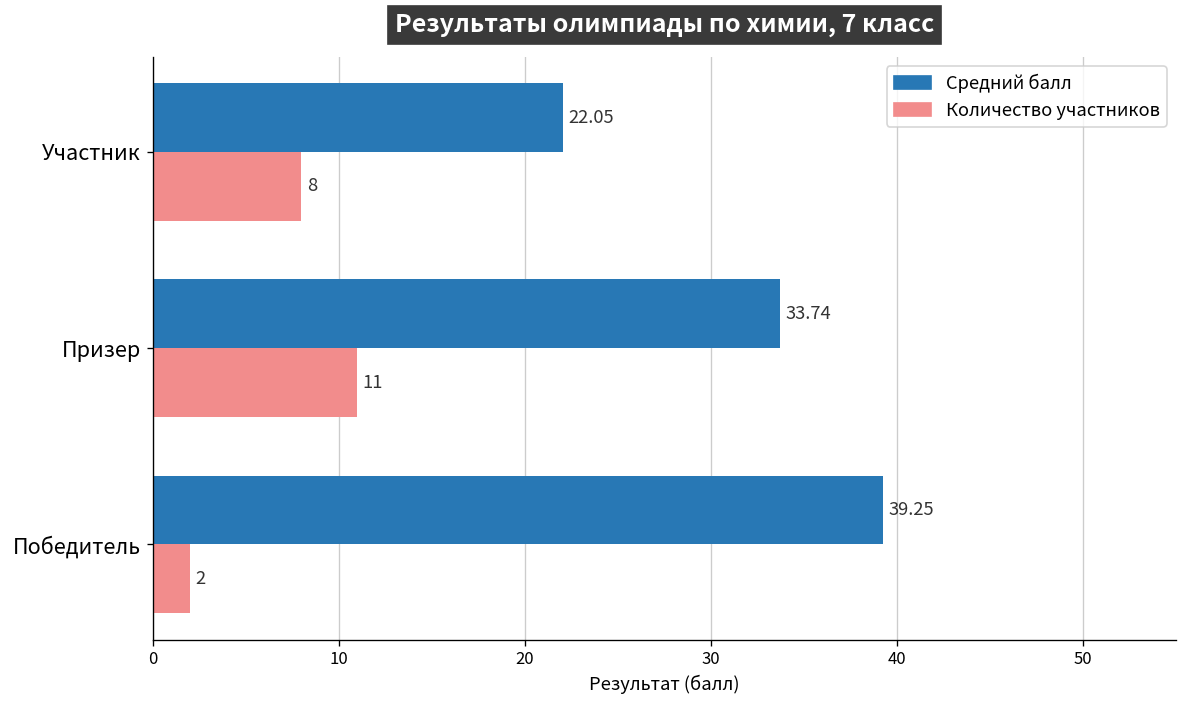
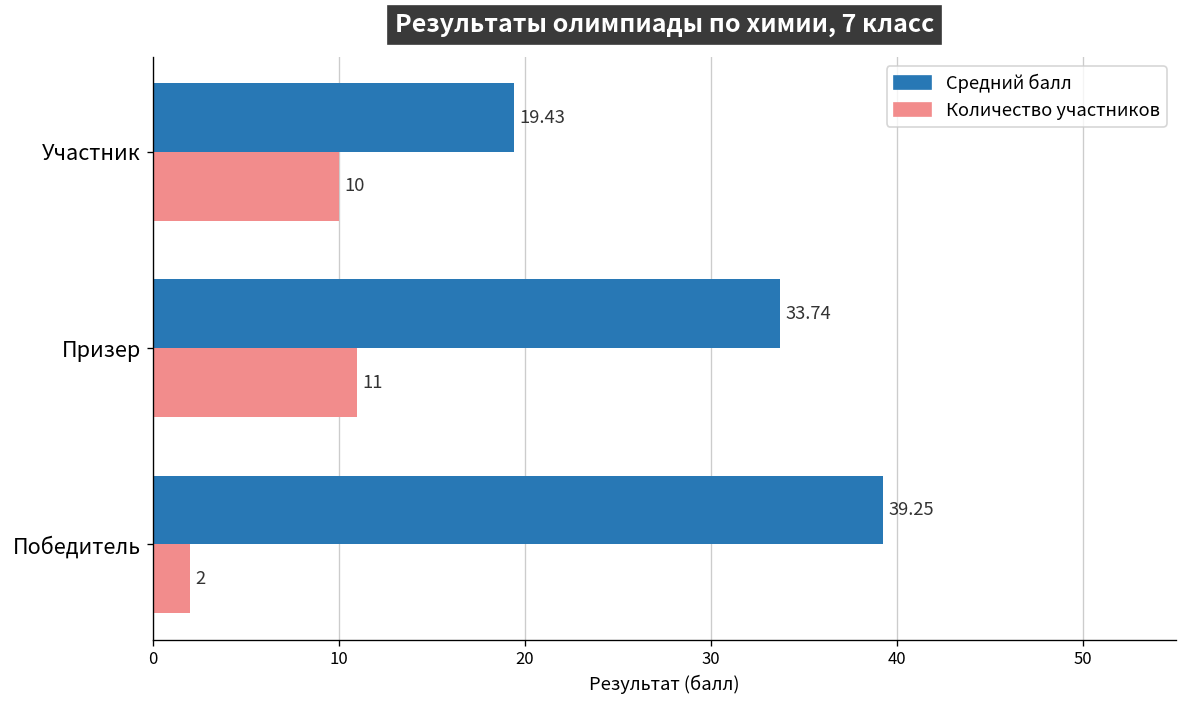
  {
    "Средний балл": {
-     "Участник": 22.05,
+     "Участник": 19.43,
      "Призер": 33.74,
      "Победитель": 39.25
    },
    "Количество участников": {
-     "Участник": 8,
+     "Участник": 10,
      "Призер": 11,
      "Победитель": 2
    }
  }
